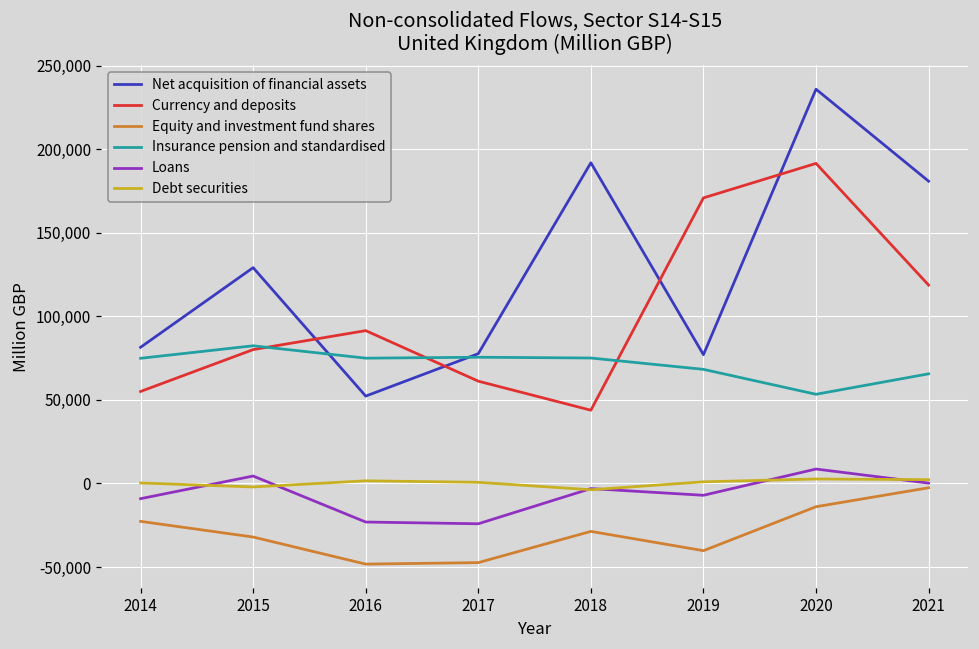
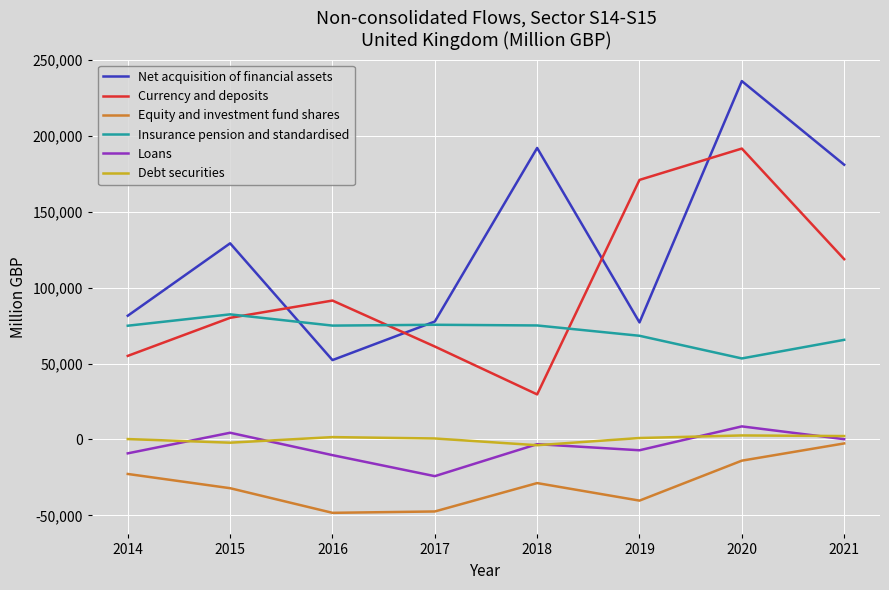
  {
    "Net acquisition of financial assets": {
      "2014": "81,000",
      "2015": "129,000",
      "2016": "52,000",
      "2017": "78,000",
      "2018": "192,000",
      "2019": "77,000",
      "2020": "236,000",
      "2021": "181,000"
    },
    "Currency and deposits": {
      "2014": "55,000",
      "2015": "80,000",
      "2016": "91,000",
      "2017": "61,000",
-     "2018": "44,000",
+     "2018": "30,000",
      "2019": "171,000",
      "2020": "191,000",
      "2021": "119,000"
    },
    "Insurance pension and standardised": {
      "2014": "75,000",
      "2015": "82,000",
      "2016": "75,000",
      "2017": "75,000",
      "2018": "75,000",
      "2019": "68,000",
      "2020": "53,000",
      "2021": "66,000"
    },
    "Loans": {
      "2014": "-9,000",
      "2015": "4,000",
-     "2016": "-23,000",
+     "2016": "-10,000",
      "2017": "-24,000",
      "2019": "-7,000",
      "2020": "9,000",
      "2021": "0"
    }
  }
